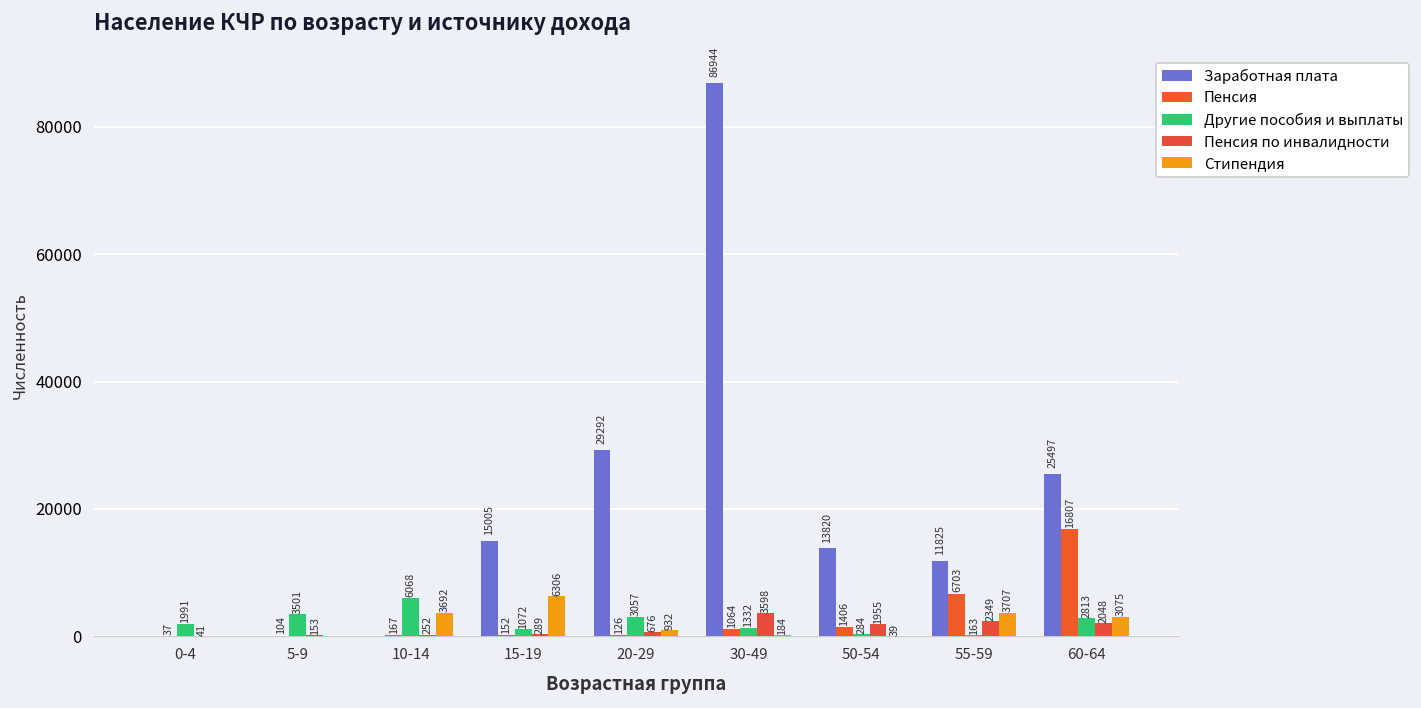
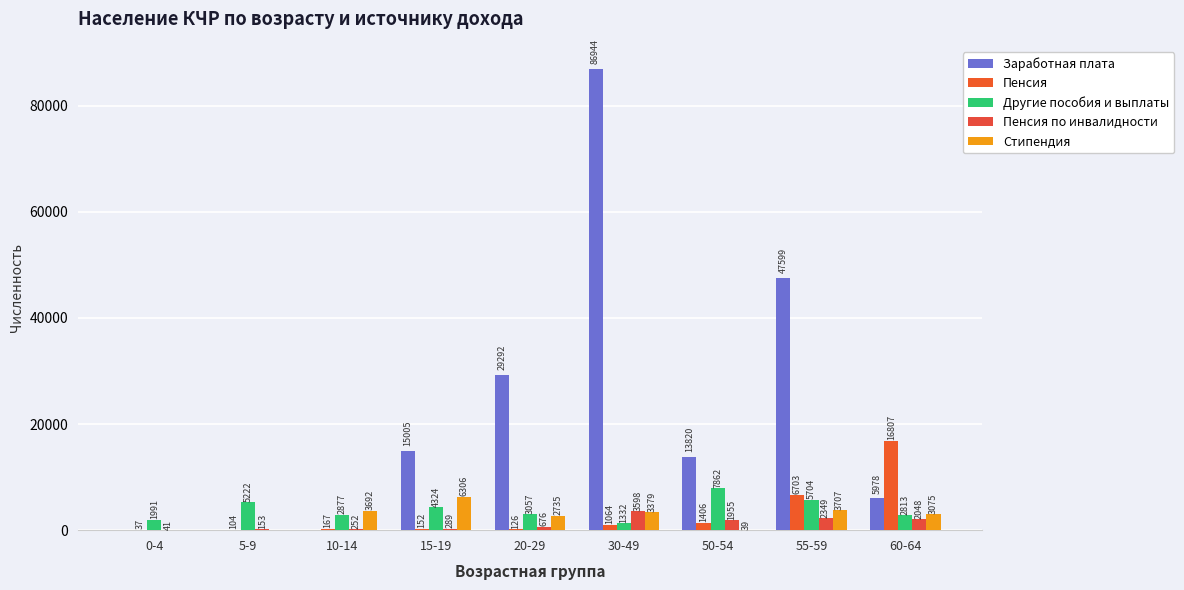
  {
    "Заработная плата": {
      "15-19": 15005,
      "20-29": 29292,
      "30-49": 86944,
      "50-54": 13820,
-     "55-59": 11825,
-     "60-64": 25497
+     "55-59": 47599,
+     "60-64": 5978
    },
    "Другие пособия и выплаты": {
      "0-4": 1991,
-     "5-9": 3501,
-     "10-14": 6068,
-     "15-19": 1072,
+     "5-9": 5222,
+     "10-14": 2877,
+     "15-19": 4324,
      "20-29": 3057,
      "30-49": 1332,
-     "50-54": 284,
-     "55-59": 163,
+     "50-54": 7862,
+     "55-59": 5704,
      "60-64": 2813
    },
    "Стипендия": {
      "10-14": 3692,
      "15-19": 6306,
-     "20-29": 932,
-     "30-49": 184,
+     "20-29": 2735,
+     "30-49": 3379,
      "50-54": 39,
      "55-59": 3707,
      "60-64": 3075
    }
  }
